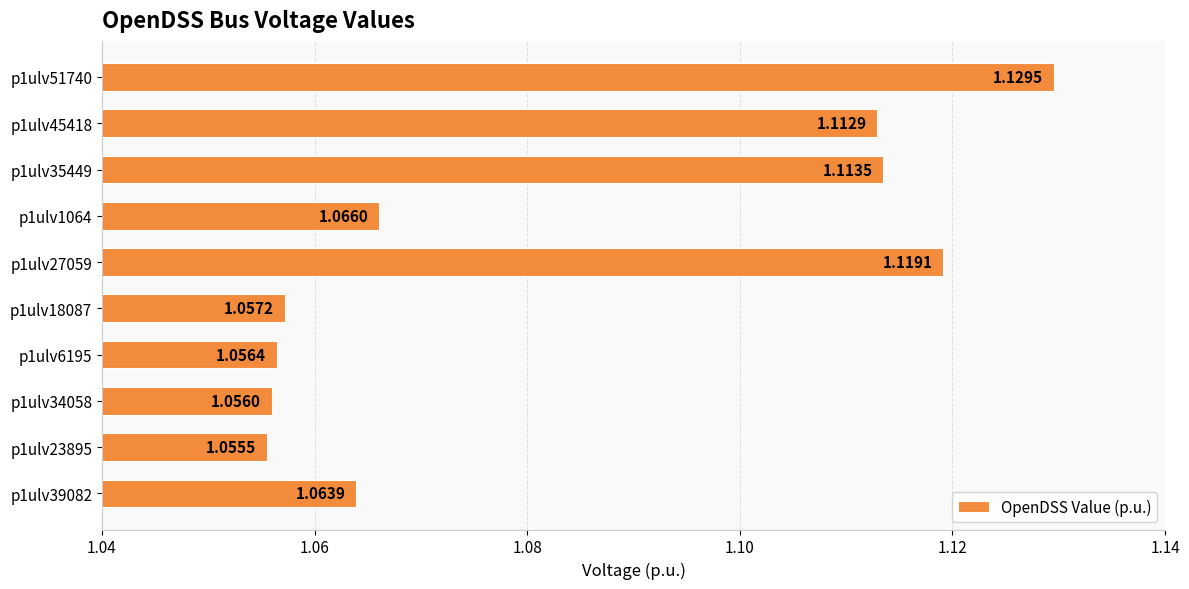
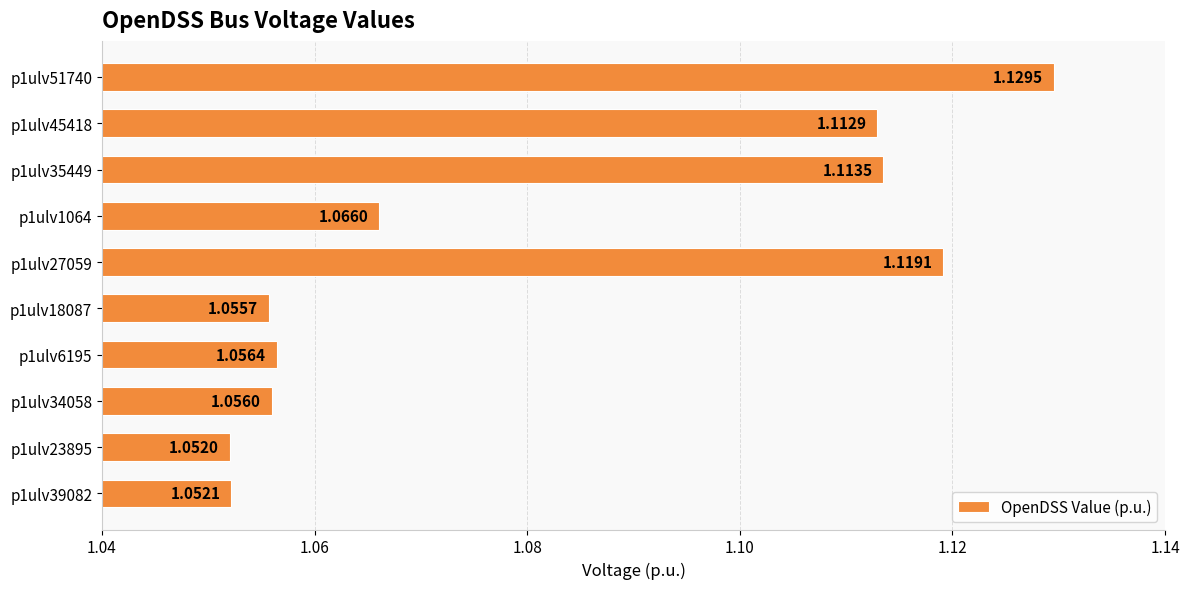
  {
    "p1ulv51740": 1.1295,
    "p1ulv45418": 1.1129,
    "p1ulv35449": 1.1135,
    "p1ulv1064": 1.0660,
    "p1ulv27059": 1.1191,
-   "p1ulv18087": 1.0572,
+   "p1ulv18087": 1.0557,
    "p1ulv6195": 1.0564,
    "p1ulv34058": 1.0560,
-   "p1ulv23895": 1.0555,
-   "p1ulv39082": 1.0639
+   "p1ulv23895": 1.0520,
+   "p1ulv39082": 1.0521
  }
